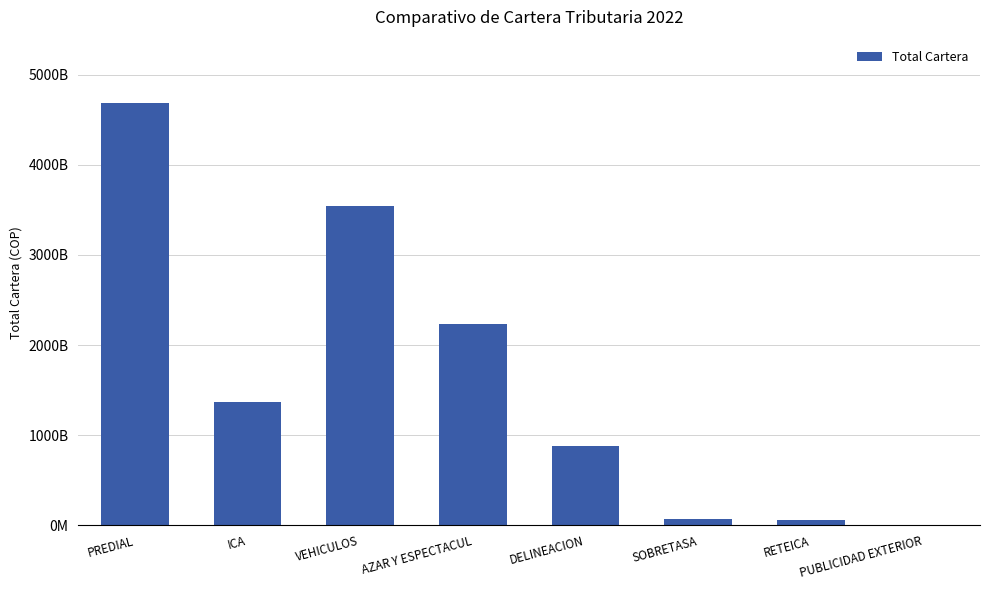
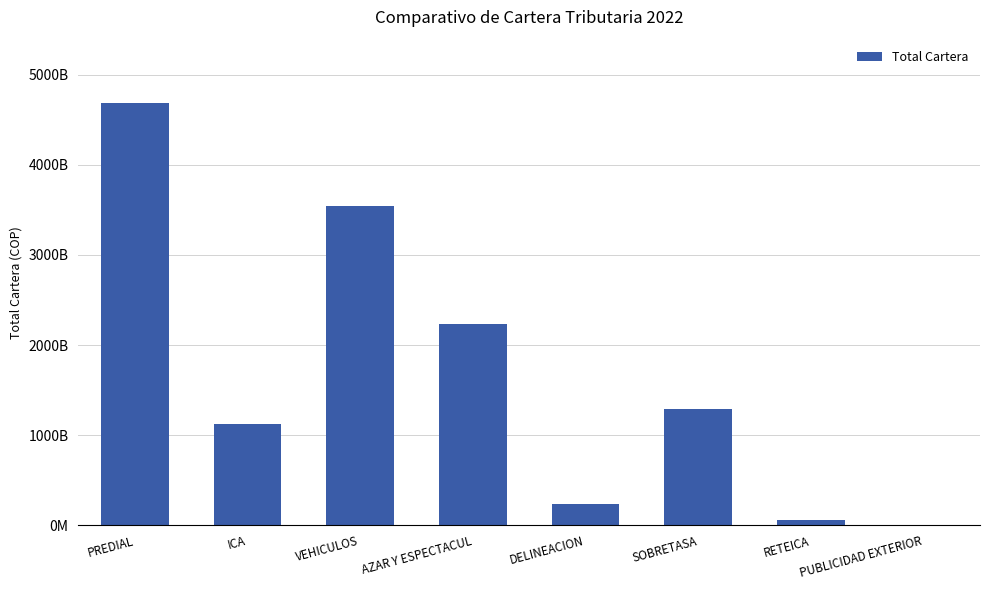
  {
    "PREDIAL": 4700000000000,
-   "ICA": 1400000000000,
+   "ICA": 1100000000000,
    "VEHICULOS": 3500000000000,
    "AZAR Y ESPECTACUL": 2200000000000,
-   "DELINEACION": 900000000000,
-   "SOBRETASA": 100000000000,
+   "DELINEACION": 200000000000,
+   "SOBRETASA": 1300000000000,
    "RETEICA": 100000000000
  }
